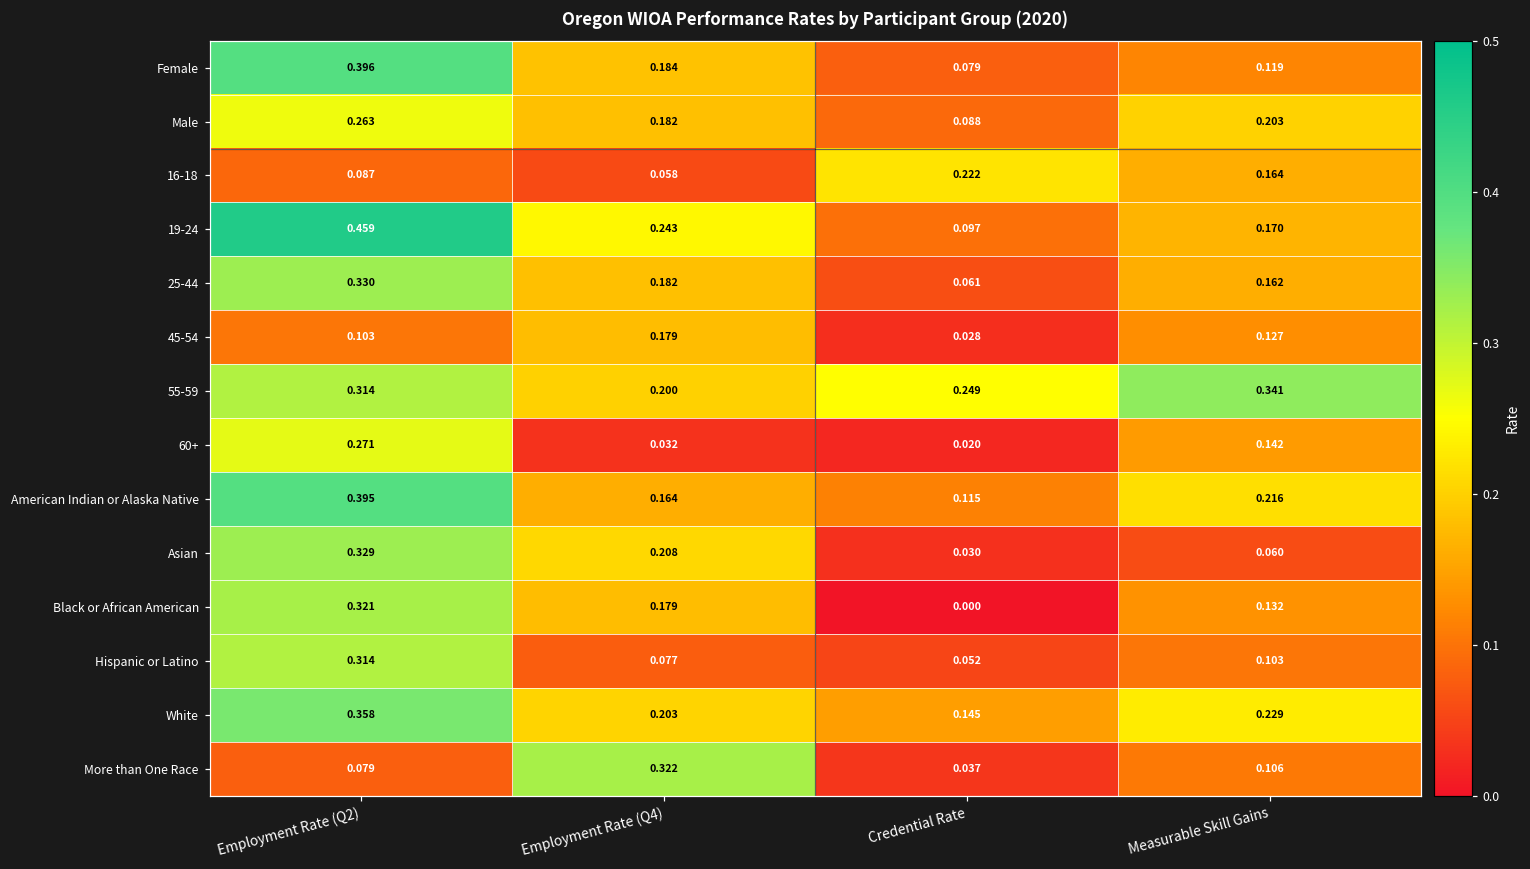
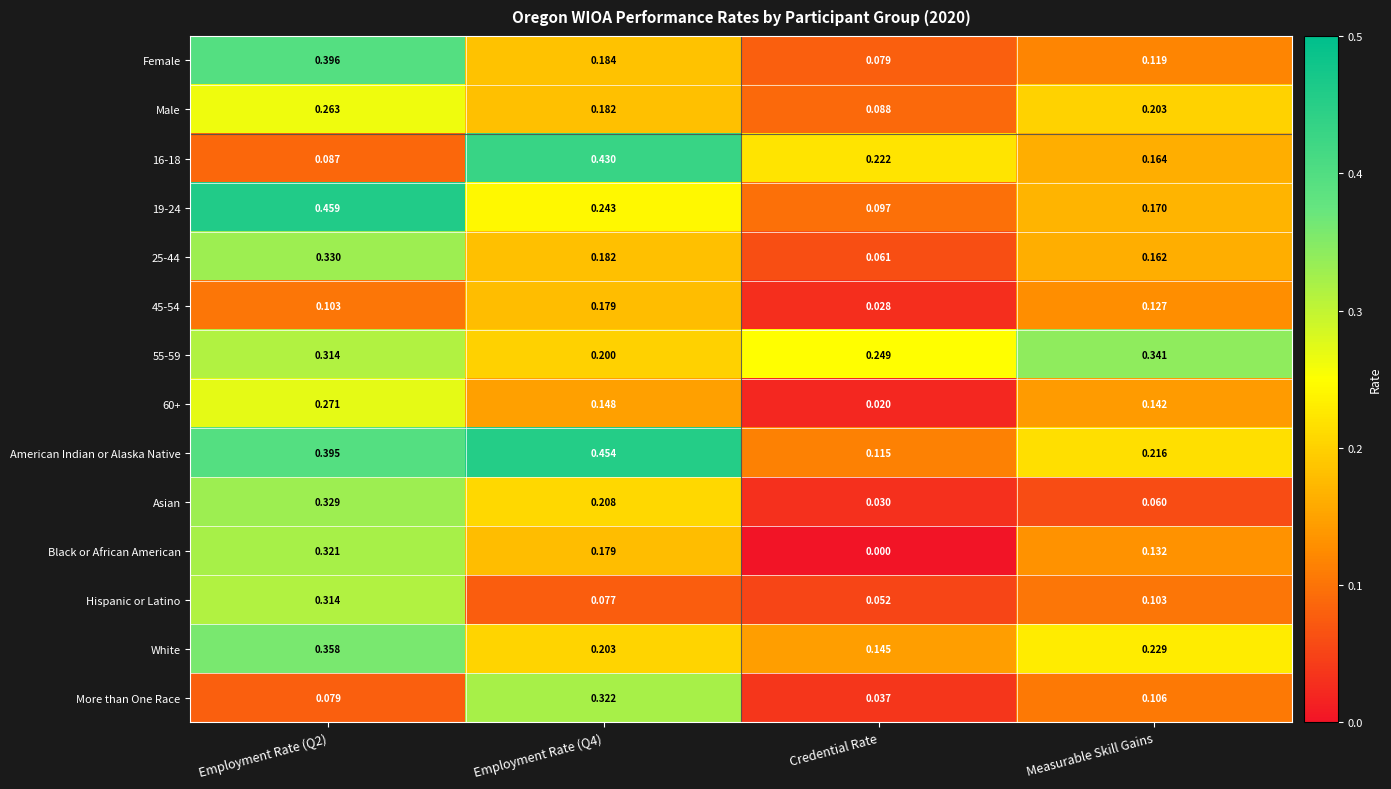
  {
    "Female": {
      "Employment Rate (Q2)": 0.396,
      "Employment Rate (Q4)": 0.184,
      "Credential Rate": 0.079,
      "Measurable Skill Gains": 0.119
    },
    "Male": {
      "Employment Rate (Q2)": 0.263,
      "Employment Rate (Q4)": 0.182,
      "Credential Rate": 0.088,
      "Measurable Skill Gains": 0.203
    },
    "16-18": {
      "Employment Rate (Q2)": 0.087,
-     "Employment Rate (Q4)": 0.058,
+     "Employment Rate (Q4)": 0.430,
      "Credential Rate": 0.222,
      "Measurable Skill Gains": 0.164
    },
    "19-24": {
      "Employment Rate (Q2)": 0.459,
      "Employment Rate (Q4)": 0.243,
      "Credential Rate": 0.097,
      "Measurable Skill Gains": 0.170
    },
    "25-44": {
      "Employment Rate (Q2)": 0.330,
      "Employment Rate (Q4)": 0.182,
      "Credential Rate": 0.061,
      "Measurable Skill Gains": 0.162
    },
    "45-54": {
      "Employment Rate (Q2)": 0.103,
      "Employment Rate (Q4)": 0.179,
      "Credential Rate": 0.028,
      "Measurable Skill Gains": 0.127
    },
    "55-59": {
      "Employment Rate (Q2)": 0.314,
      "Employment Rate (Q4)": 0.200,
      "Credential Rate": 0.249,
      "Measurable Skill Gains": 0.341
    },
    "60+": {
      "Employment Rate (Q2)": 0.271,
-     "Employment Rate (Q4)": 0.032,
+     "Employment Rate (Q4)": 0.148,
      "Credential Rate": 0.020,
      "Measurable Skill Gains": 0.142
    },
    "American Indian or Alaska Native": {
      "Employment Rate (Q2)": 0.395,
-     "Employment Rate (Q4)": 0.164,
+     "Employment Rate (Q4)": 0.454,
      "Credential Rate": 0.115,
      "Measurable Skill Gains": 0.216
    },
    "Asian": {
      "Employment Rate (Q2)": 0.329,
      "Employment Rate (Q4)": 0.208,
      "Credential Rate": 0.030,
      "Measurable Skill Gains": 0.060
    },
    "Black or African American": {
      "Employment Rate (Q2)": 0.321,
      "Employment Rate (Q4)": 0.179,
      "Credential Rate": 0.000,
      "Measurable Skill Gains": 0.132
    },
    "Hispanic or Latino": {
      "Employment Rate (Q2)": 0.314,
      "Employment Rate (Q4)": 0.077,
      "Credential Rate": 0.052,
      "Measurable Skill Gains": 0.103
    },
    "White": {
      "Employment Rate (Q2)": 0.358,
      "Employment Rate (Q4)": 0.203,
      "Credential Rate": 0.145,
      "Measurable Skill Gains": 0.229
    },
    "More than One Race": {
      "Employment Rate (Q2)": 0.079,
      "Employment Rate (Q4)": 0.322,
      "Credential Rate": 0.037,
      "Measurable Skill Gains": 0.106
    }
  }
